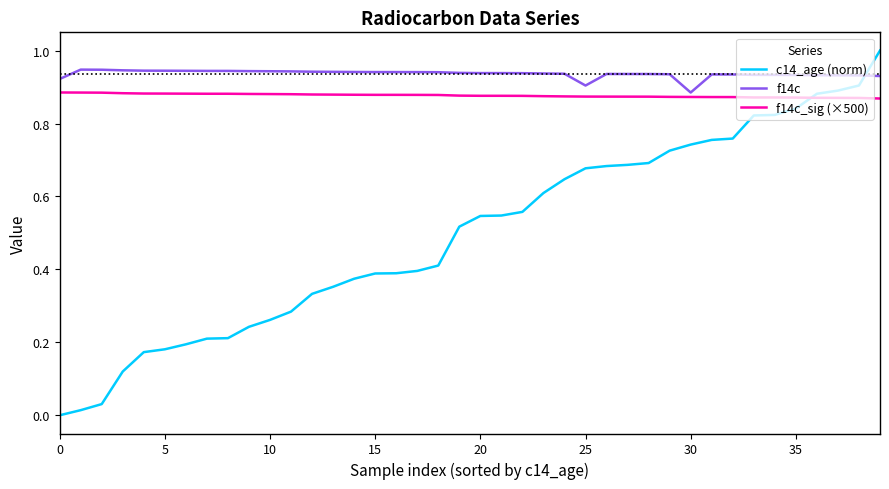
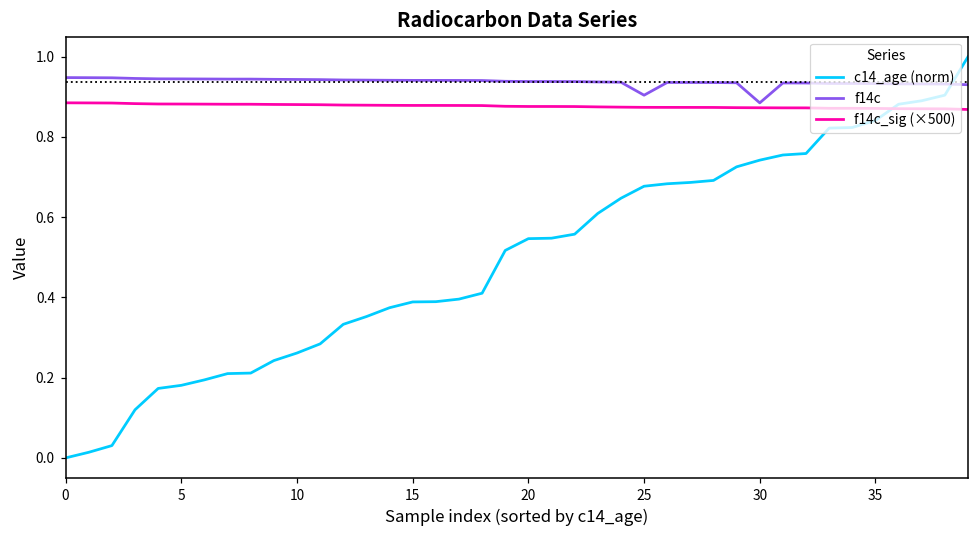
  {
    "c14_age (norm)": {
      "0": 0.00,
      "5": 0.18,
      "10": 0.26,
      "15": 0.39,
      "20": 0.55,
      "25": 0.68,
      "30": 0.74
    },
    "f14c": {
-     "0": 0.92,
+     "0": 0.95,
      "5": 0.94,
      "10": 0.94,
      "15": 0.94,
      "20": 0.94,
      "25": 0.90,
      "30": 0.88
    },
    "f14c_sig (×500)": {
      "0": 0.89,
      "5": 0.88,
      "10": 0.88,
      "15": 0.88,
      "20": 0.88,
      "25": 0.87,
      "30": 0.87
    }
  }
